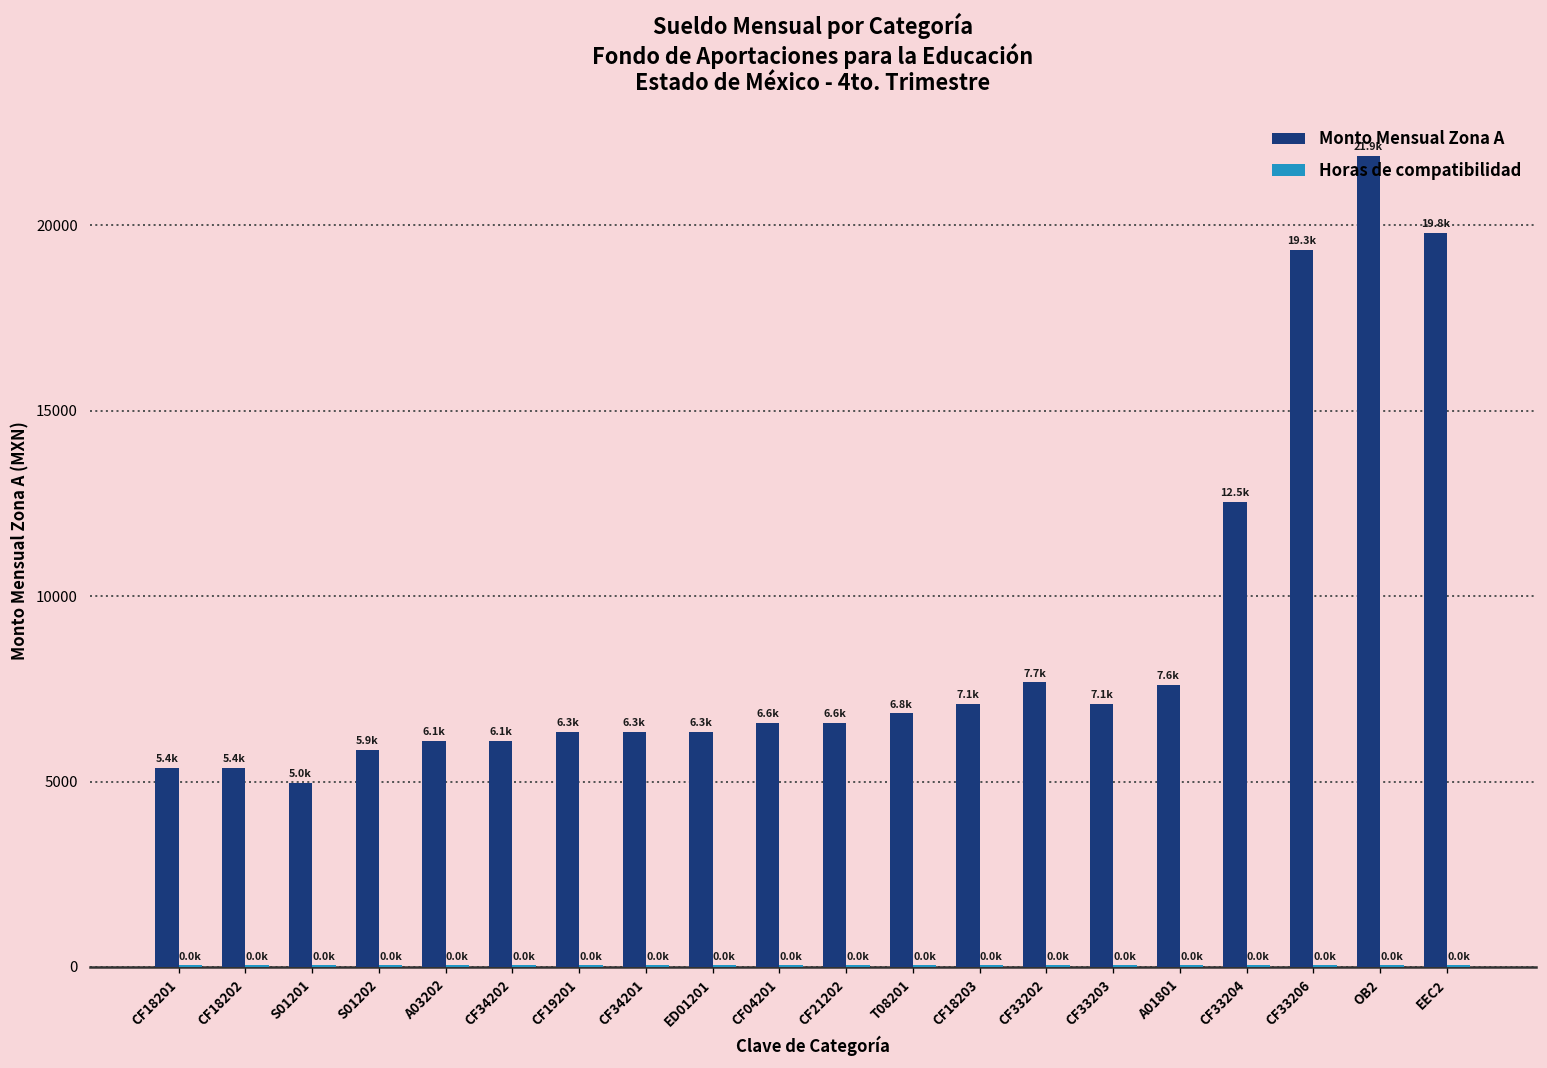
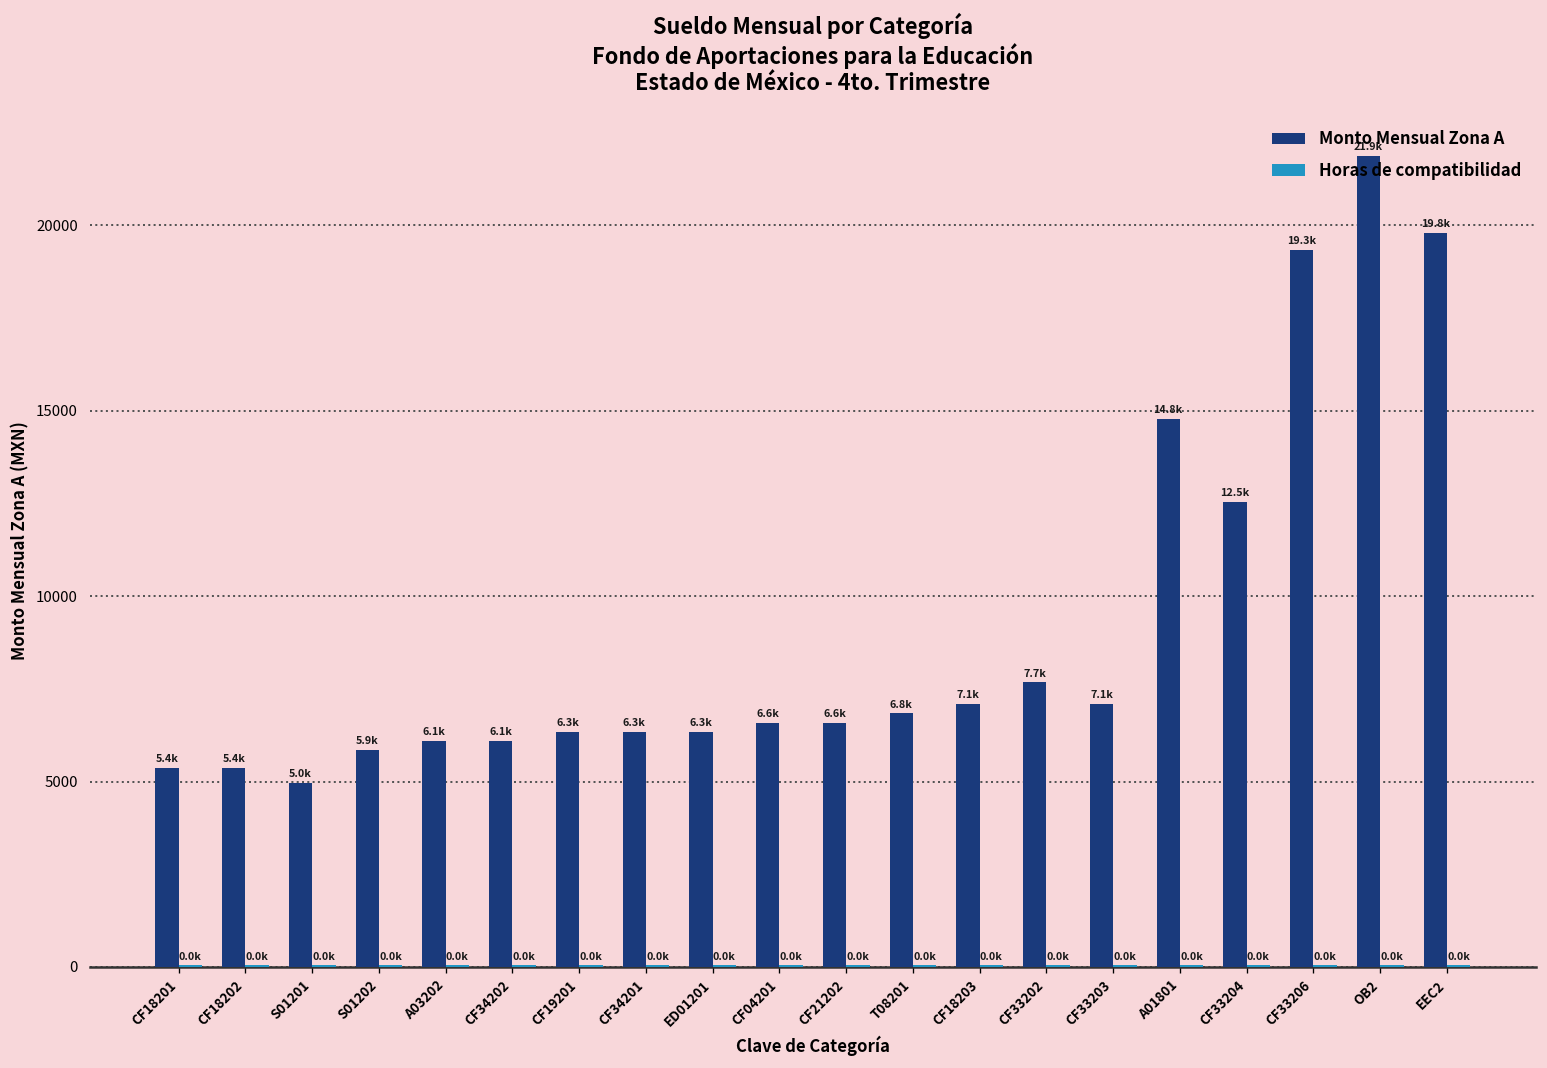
  {
    "Monto Mensual Zona A": {
      "CF18201": "5.4k",
      "CF18202": "5.4k",
      "S01201": "5.0k",
      "S01202": "5.9k",
      "A03202": "6.1k",
      "CF34202": "6.1k",
      "CF19201": "6.3k",
      "CF34201": "6.3k",
      "ED01201": "6.3k",
      "CF04201": "6.6k",
      "CF21202": "6.6k",
      "T08201": "6.8k",
      "CF18203": "7.1k",
      "CF33202": "7.7k",
      "CF33203": "7.1k",
-     "A01801": "7.6k",
+     "A01801": "14.8k",
      "CF33204": "12.5k",
      "CF33206": "19.3k",
      "OB2": "21.9k",
      "EEC2": "19.8k"
    }
  }
